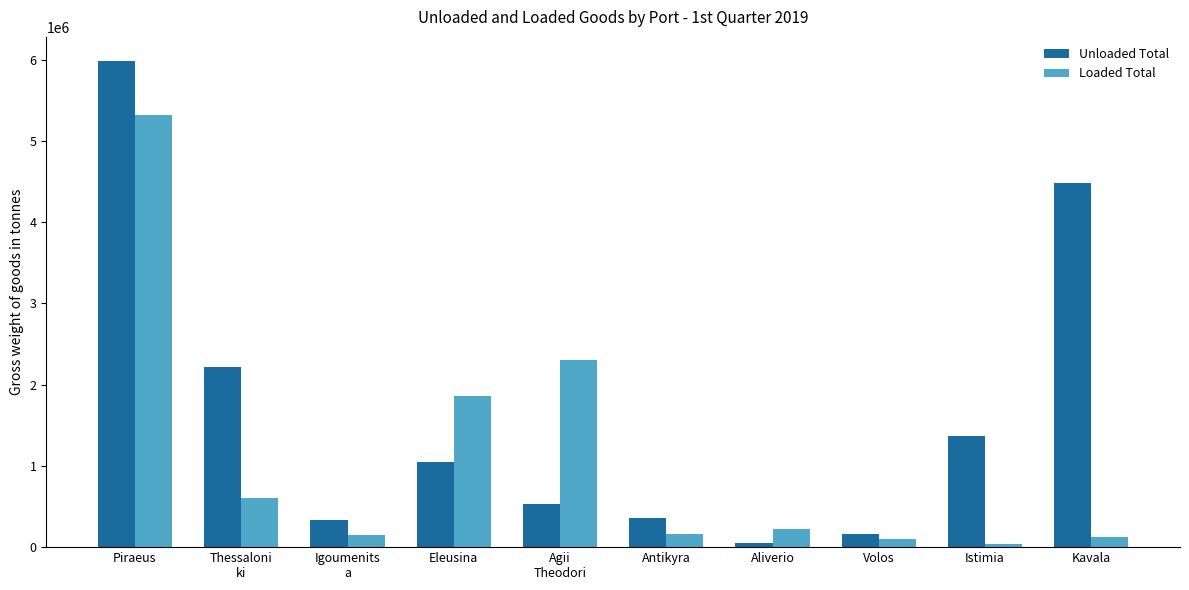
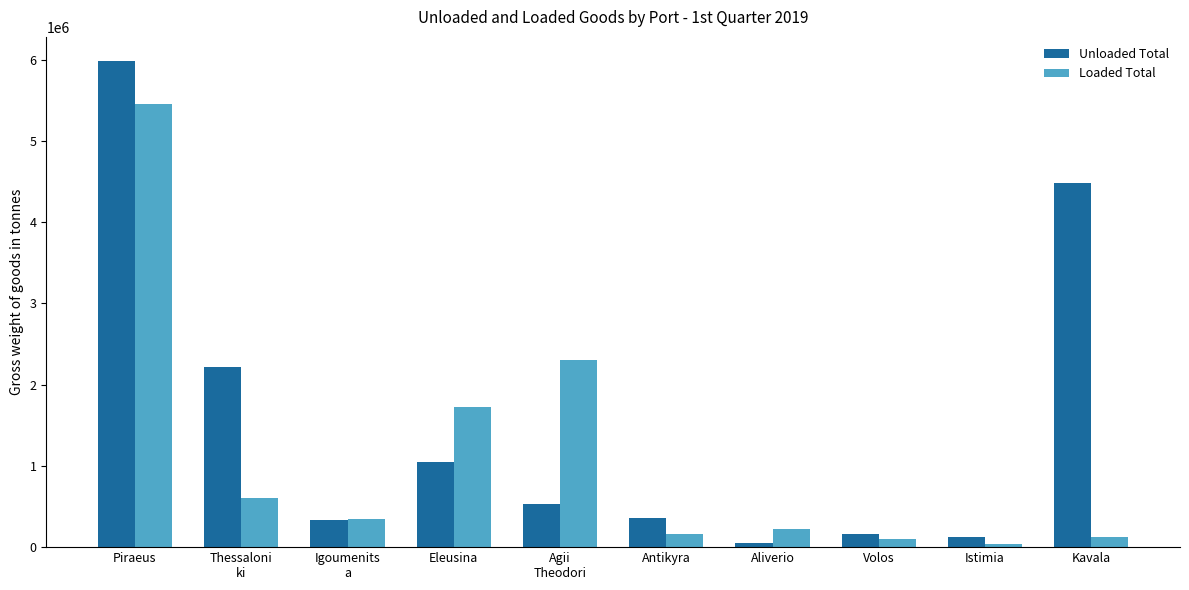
  {
    "Unloaded Total": {
      "Piraeus": 6000000,
      "Thessaloni ki": 2200000,
      "Igoumenits a": 300000,
      "Eleusina": 1000000,
      "Agii Theodori": 500000,
      "Antikyra": 400000,
      "Aliverio": 100000,
      "Volos": 200000,
-     "Istimia": 1400000,
+     "Istimia": 100000,
      "Kavala": 4500000
    },
    "Loaded Total": {
-     "Piraeus": 5300000,
+     "Piraeus": 5500000,
      "Thessaloni ki": 600000,
-     "Igoumenits a": 100000,
-     "Eleusina": 1900000,
+     "Igoumenits a": 300000,
+     "Eleusina": 1700000,
      "Agii Theodori": 2300000,
      "Antikyra": 200000,
      "Aliverio": 200000,
      "Volos": 100000,
      "Istimia": 0,
      "Kavala": 100000
    }
  }
